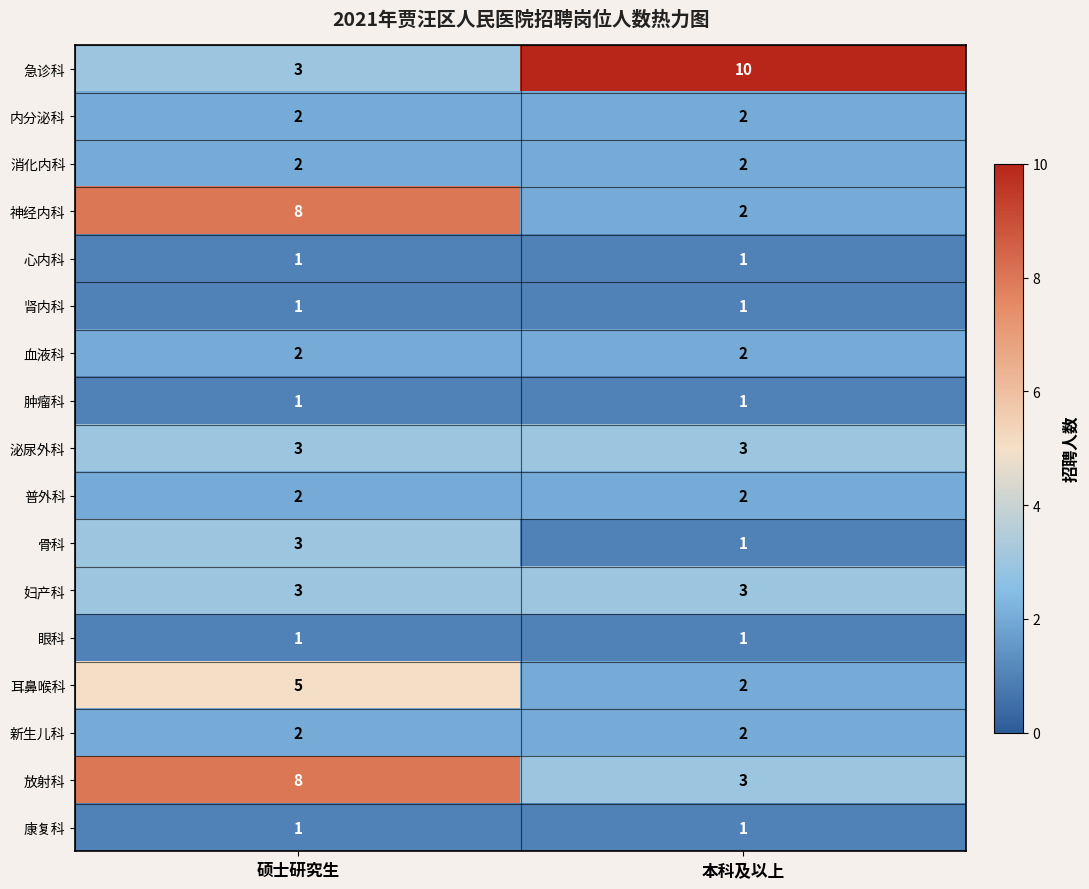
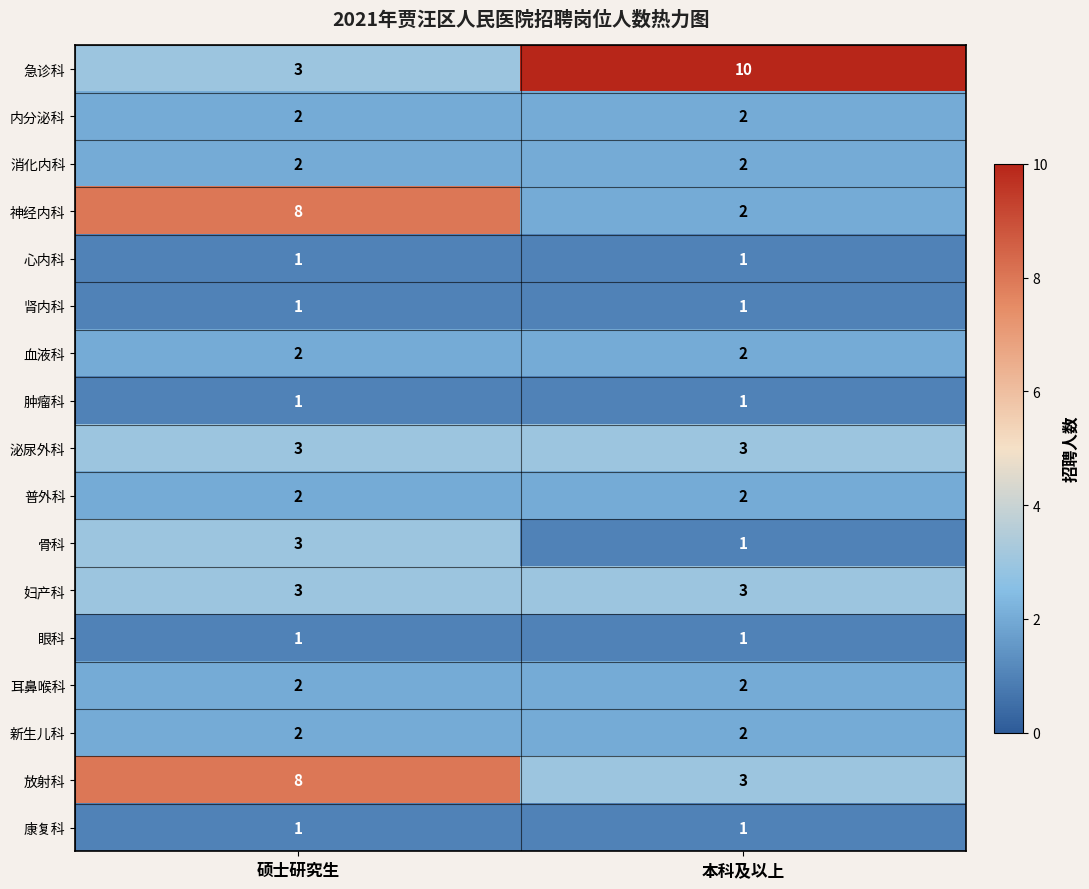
  {
    "急诊科": {
      "硕士研究生": 3,
      "本科及以上": 10
    },
    "内分泌科": {
      "硕士研究生": 2,
      "本科及以上": 2
    },
    "消化内科": {
      "硕士研究生": 2,
      "本科及以上": 2
    },
    "神经内科": {
      "硕士研究生": 8,
      "本科及以上": 2
    },
    "心内科": {
      "硕士研究生": 1,
      "本科及以上": 1
    },
    "肾内科": {
      "硕士研究生": 1,
      "本科及以上": 1
    },
    "血液科": {
      "硕士研究生": 2,
      "本科及以上": 2
    },
    "肿瘤科": {
      "硕士研究生": 1,
      "本科及以上": 1
    },
    "泌尿外科": {
      "硕士研究生": 3,
      "本科及以上": 3
    },
    "普外科": {
      "硕士研究生": 2,
      "本科及以上": 2
    },
    "骨科": {
      "硕士研究生": 3,
      "本科及以上": 1
    },
    "妇产科": {
      "硕士研究生": 3,
      "本科及以上": 3
    },
    "眼科": {
      "硕士研究生": 1,
      "本科及以上": 1
    },
    "耳鼻喉科": {
-     "硕士研究生": 5,
+     "硕士研究生": 2,
      "本科及以上": 2
    },
    "新生儿科": {
      "硕士研究生": 2,
      "本科及以上": 2
    },
    "放射科": {
      "硕士研究生": 8,
      "本科及以上": 3
    },
    "康复科": {
      "硕士研究生": 1,
      "本科及以上": 1
    }
  }
